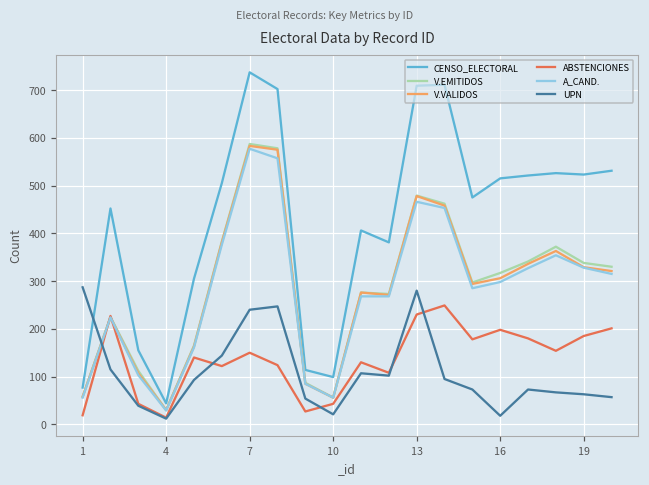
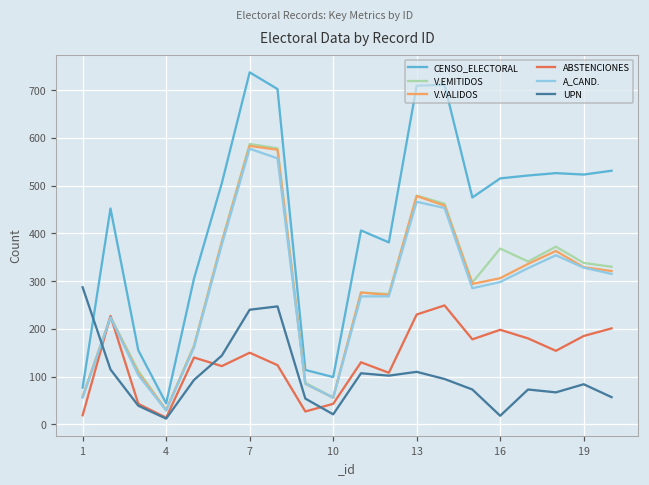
  {
    "V.EMITIDOS": {
-     "16": 320,
+     "16": 370,
      "19": 340
    },
    "UPN": {
      "1": 290,
      "7": 240,
      "10": 20,
-     "13": 280,
+     "13": 110,
      "16": 20,
-     "19": 60
+     "19": 80
    }
  }
